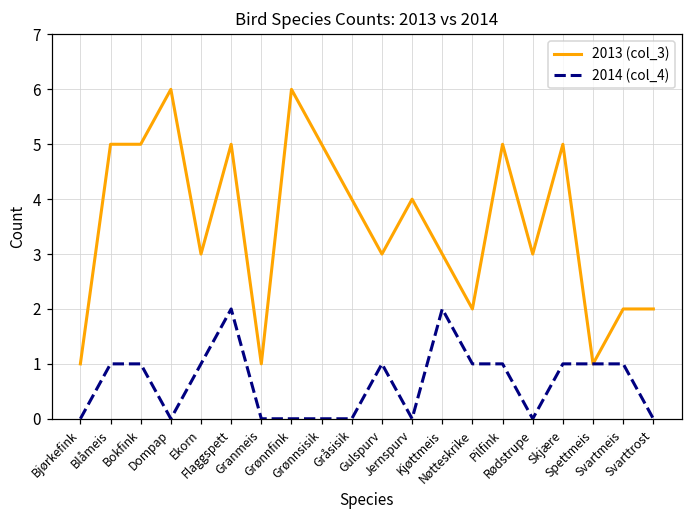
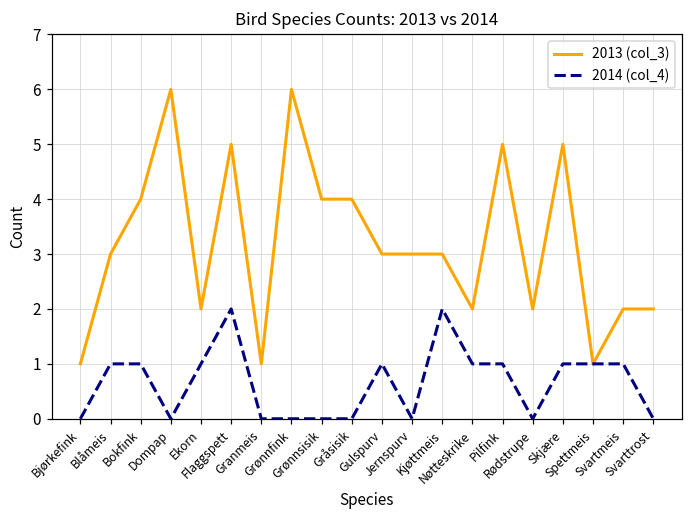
  {
    "2013 (col_3)": {
      "Bjørkefink": 1,
-     "Blåmeis": 5,
-     "Bokfink": 5,
+     "Blåmeis": 3,
+     "Bokfink": 4,
      "Dompap": 6,
-     "Ekorn": 3,
+     "Ekorn": 2,
      "Flaggspett": 5,
      "Granmeis": 1,
      "Grønnfink": 6,
-     "Grønnsisik": 5,
+     "Grønnsisik": 4,
      "Gråsisik": 4,
      "Gulspurv": 3,
-     "Jernspurv": 4,
+     "Jernspurv": 3,
      "Kjøttmeis": 3,
      "Nøtteskrike": 2,
      "Pilfink": 5,
-     "Rødstrupe": 3,
+     "Rødstrupe": 2,
      "Skjære": 5,
      "Svartmeis": 2,
      "Svarttrost": 2
    },
    "2014 (col_4)": {
      "Bjørkefink": 0,
      "Blåmeis": 1,
      "Bokfink": 1,
      "Dompap": 0,
      "Ekorn": 1,
      "Flaggspett": 2,
      "Granmeis": 0,
      "Grønnfink": 0,
      "Grønnsisik": 0,
      "Gråsisik": 0,
      "Gulspurv": 1,
      "Jernspurv": 0,
      "Kjøttmeis": 2,
      "Nøtteskrike": 1,
      "Pilfink": 1,
      "Rødstrupe": 0,
      "Skjære": 1,
      "Svartmeis": 1,
      "Svarttrost": 0
    }
  }
